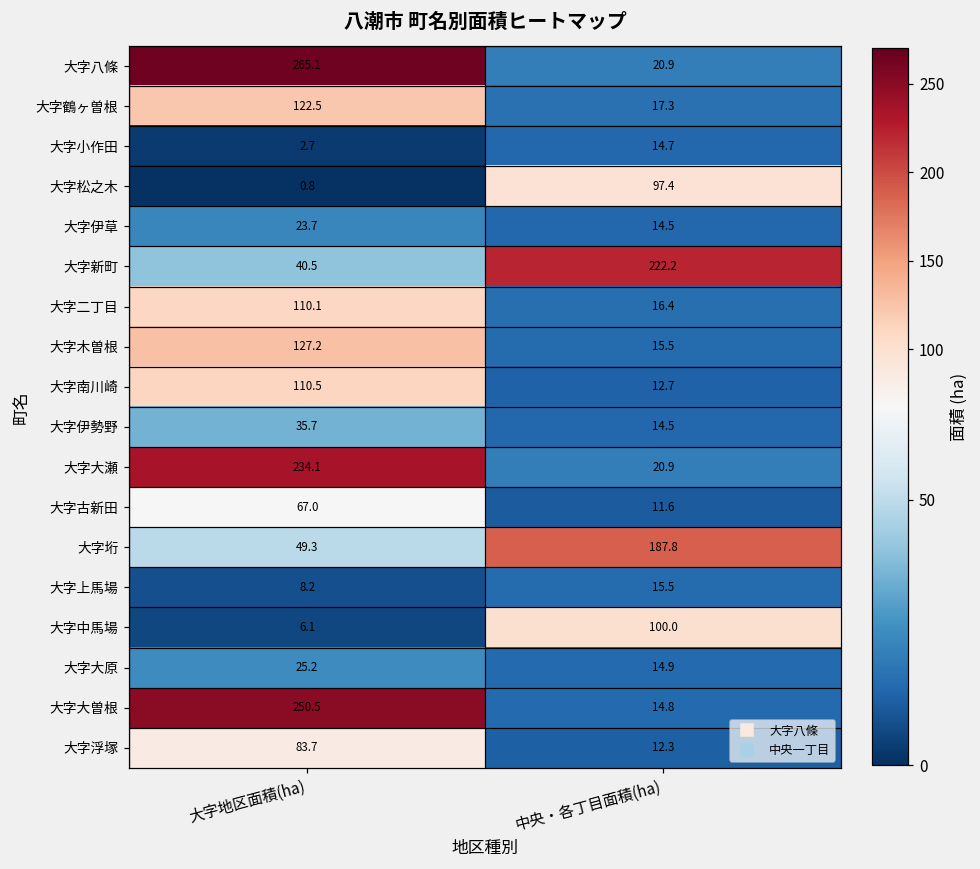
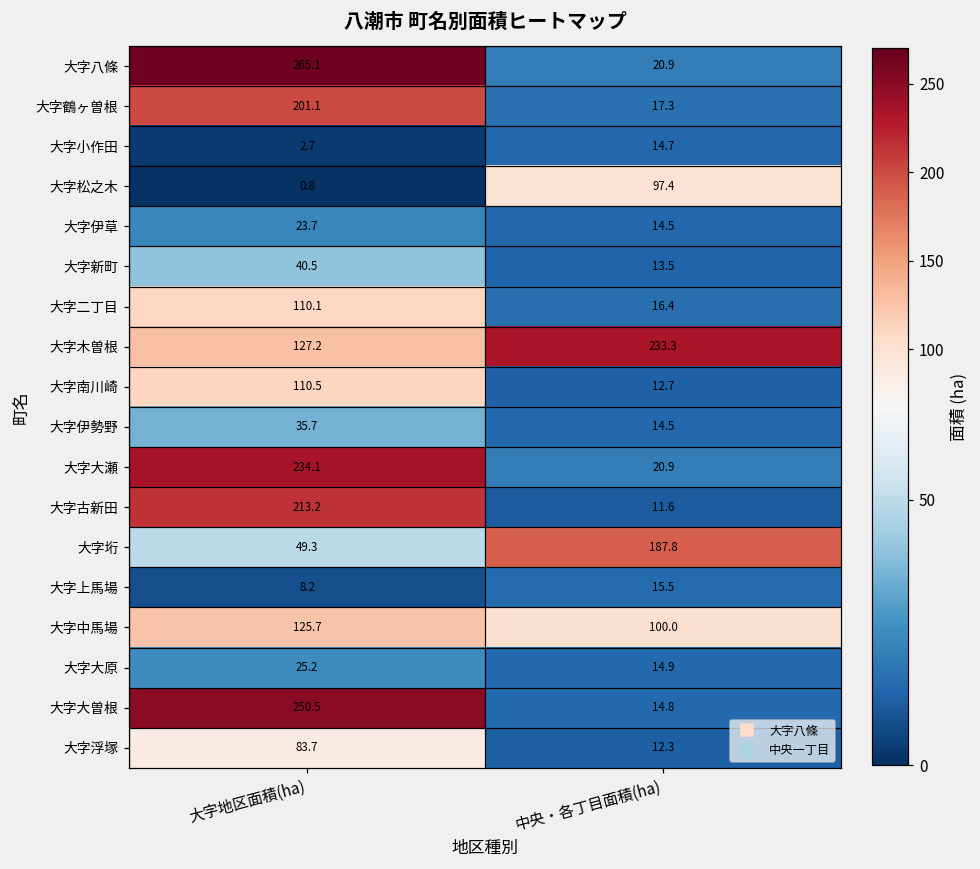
  {
    "大字八條": {
      "大字地区面積(ha)": 265.1,
      "中央・各丁目面積(ha)": 20.9
    },
    "大字鶴ヶ曽根": {
-     "大字地区面積(ha)": 122.5,
+     "大字地区面積(ha)": 201.1,
      "中央・各丁目面積(ha)": 17.3
    },
    "大字小作田": {
      "大字地区面積(ha)": 2.7,
      "中央・各丁目面積(ha)": 14.7
    },
    "大字松之木": {
      "大字地区面積(ha)": 0.8,
      "中央・各丁目面積(ha)": 97.4
    },
    "大字伊草": {
      "大字地区面積(ha)": 23.7,
      "中央・各丁目面積(ha)": 14.5
    },
    "大字新町": {
      "大字地区面積(ha)": 40.5,
-     "中央・各丁目面積(ha)": 222.2
+     "中央・各丁目面積(ha)": 13.5
    },
    "大字二丁目": {
      "大字地区面積(ha)": 110.1,
      "中央・各丁目面積(ha)": 16.4
    },
    "大字木曽根": {
      "大字地区面積(ha)": 127.2,
-     "中央・各丁目面積(ha)": 15.5
+     "中央・各丁目面積(ha)": 233.3
    },
    "大字南川崎": {
      "大字地区面積(ha)": 110.5,
      "中央・各丁目面積(ha)": 12.7
    },
    "大字伊勢野": {
      "大字地区面積(ha)": 35.7,
      "中央・各丁目面積(ha)": 14.5
    },
    "大字大瀬": {
      "大字地区面積(ha)": 234.1,
      "中央・各丁目面積(ha)": 20.9
    },
    "大字古新田": {
-     "大字地区面積(ha)": 67.0,
+     "大字地区面積(ha)": 213.2,
      "中央・各丁目面積(ha)": 11.6
    },
    "大字垳": {
      "大字地区面積(ha)": 49.3,
      "中央・各丁目面積(ha)": 187.8
    },
    "大字上馬場": {
      "大字地区面積(ha)": 8.2,
      "中央・各丁目面積(ha)": 15.5
    },
    "大字中馬場": {
-     "大字地区面積(ha)": 6.1,
+     "大字地区面積(ha)": 125.7,
      "中央・各丁目面積(ha)": 100.0
    },
    "大字大原": {
      "大字地区面積(ha)": 25.2,
      "中央・各丁目面積(ha)": 14.9
    },
    "大字大曽根": {
      "大字地区面積(ha)": 250.5,
      "中央・各丁目面積(ha)": 14.8
    },
    "大字浮塚": {
      "大字地区面積(ha)": 83.7,
      "中央・各丁目面積(ha)": 12.3
    }
  }
